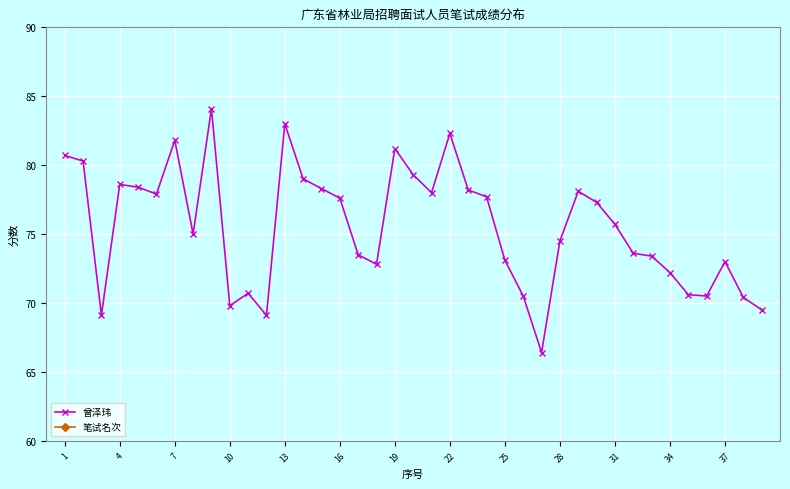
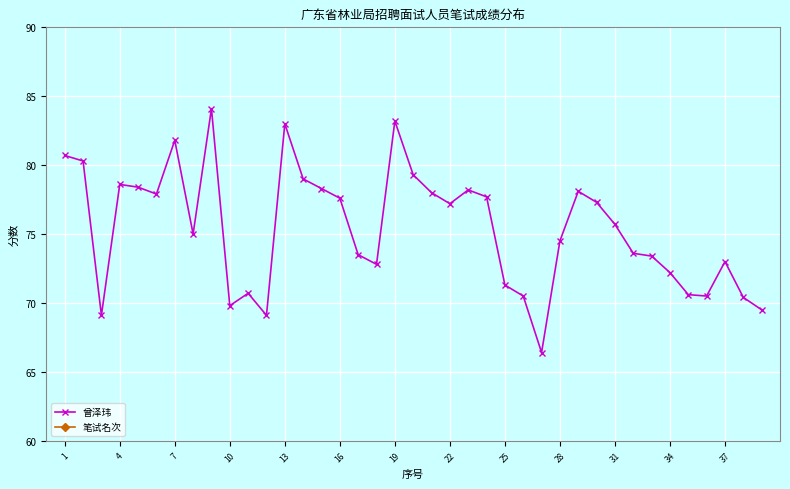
  {
    "曾泽玮": {
      "1": 80.7,
      "4": 78.6,
      "7": 81.8,
      "10": 69.8,
      "13": 83.0,
      "16": 77.6,
-     "19": 81.2,
-     "22": 82.3,
-     "25": 73.1,
+     "19": 83.2,
+     "22": 77.2,
+     "25": 71.3,
      "28": 74.5,
      "31": 75.7,
      "34": 72.2,
      "37": 73.0
    }
  }
